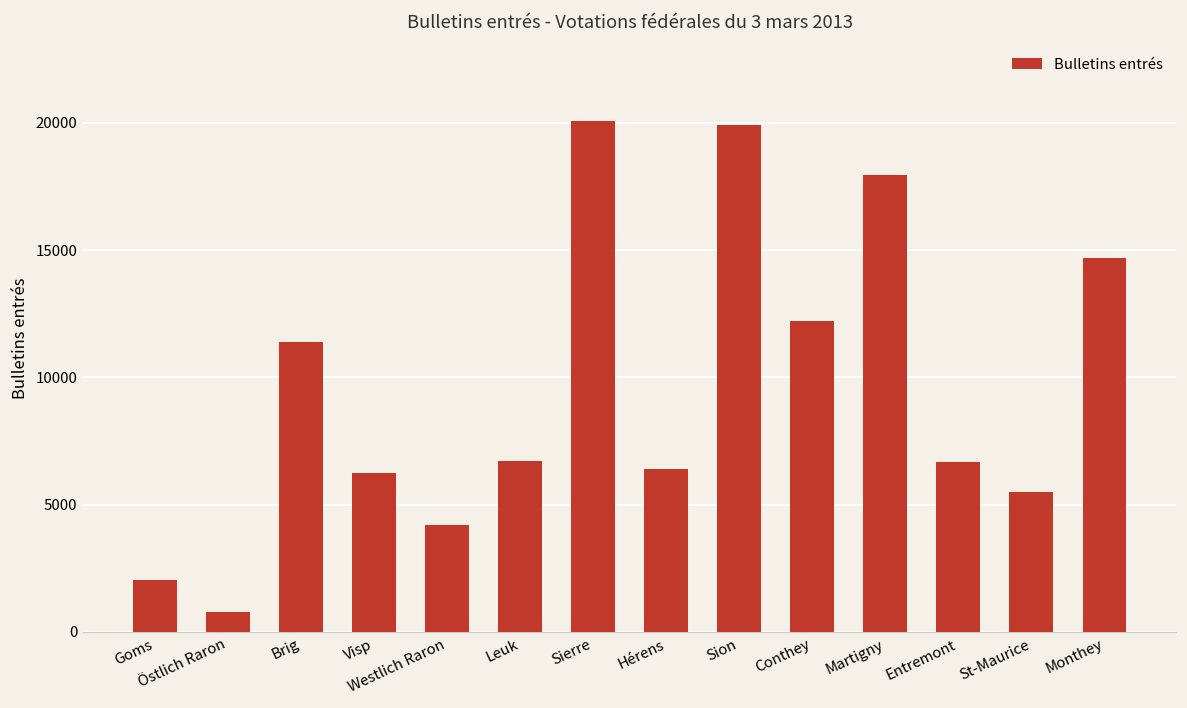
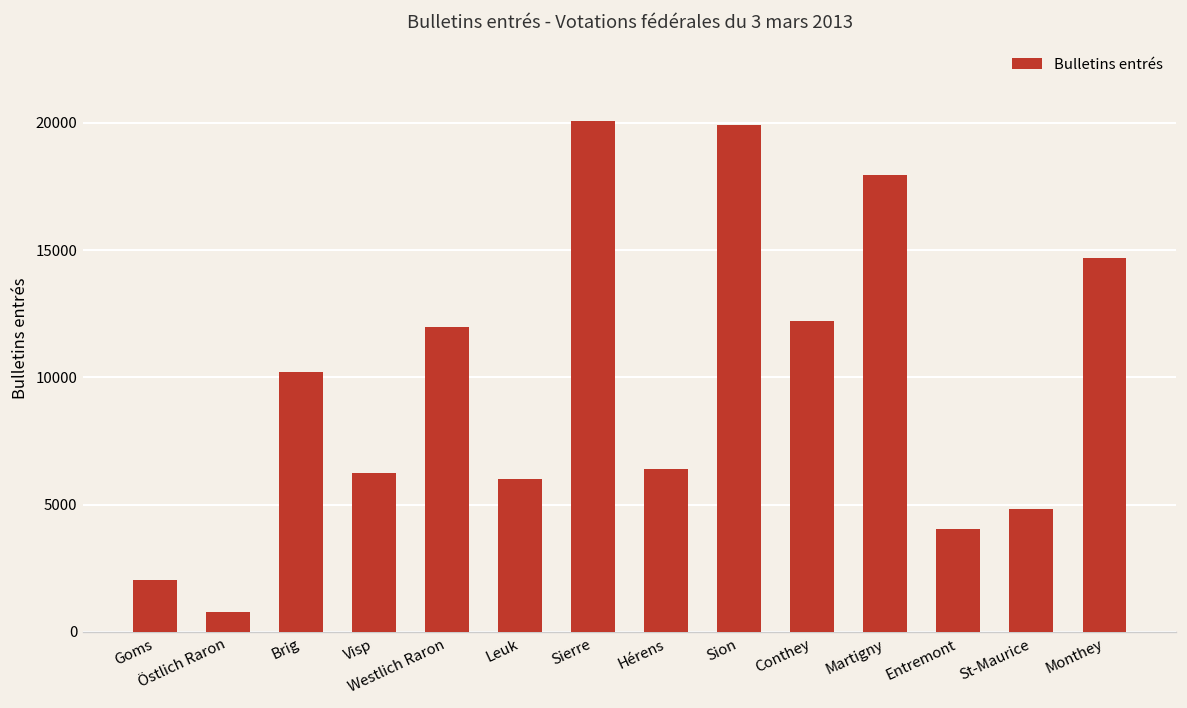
  {
    "Goms": 2000,
    "Östlich Raron": 800,
-   "Brig": 11400,
+   "Brig": 10200,
    "Visp": 6300,
-   "Westlich Raron": 4200,
-   "Leuk": 6700,
+   "Westlich Raron": 12000,
+   "Leuk": 6000,
    "Sierre": 20100,
    "Hérens": 6400,
    "Sion": 19900,
    "Conthey": 12200,
    "Martigny": 18000,
-   "Entremont": 6700,
-   "St-Maurice": 5500,
+   "Entremont": 4000,
+   "St-Maurice": 4800,
    "Monthey": 14700
  }
